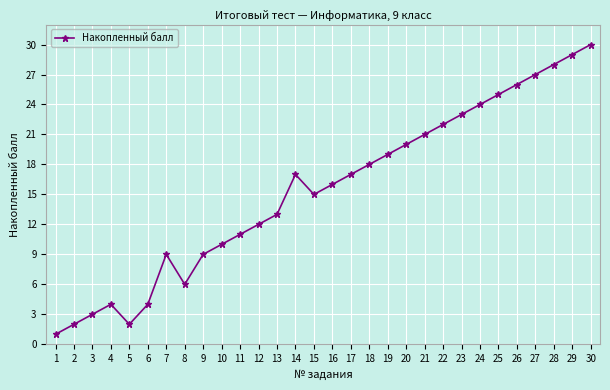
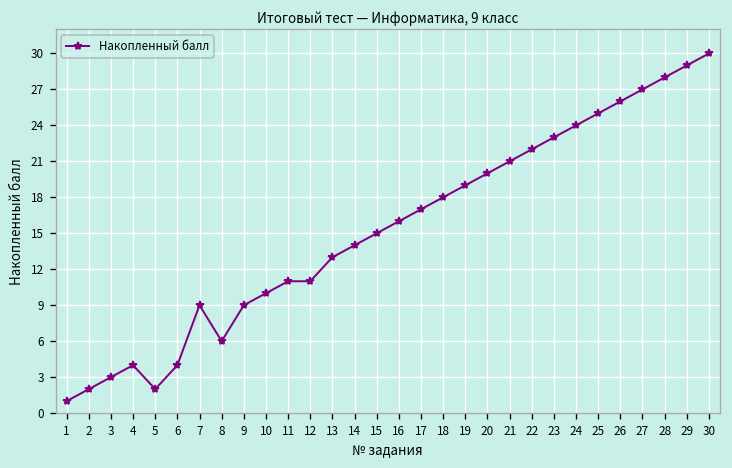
  {
    "1": 1,
    "2": 2,
    "3": 3,
    "4": 4,
    "5": 2,
    "6": 4,
    "7": 9,
    "8": 6,
    "9": 9,
    "10": 10,
    "11": 11,
-   "12": 12,
+   "12": 11,
    "13": 13,
-   "14": 17,
+   "14": 14,
    "15": 15,
    "16": 16,
    "17": 17,
    "18": 18,
    "19": 19,
    "20": 20,
    "21": 21,
    "22": 22,
    "23": 23,
    "24": 24,
    "25": 25,
    "26": 26,
    "27": 27,
    "28": 28,
    "29": 29,
    "30": 30
  }
